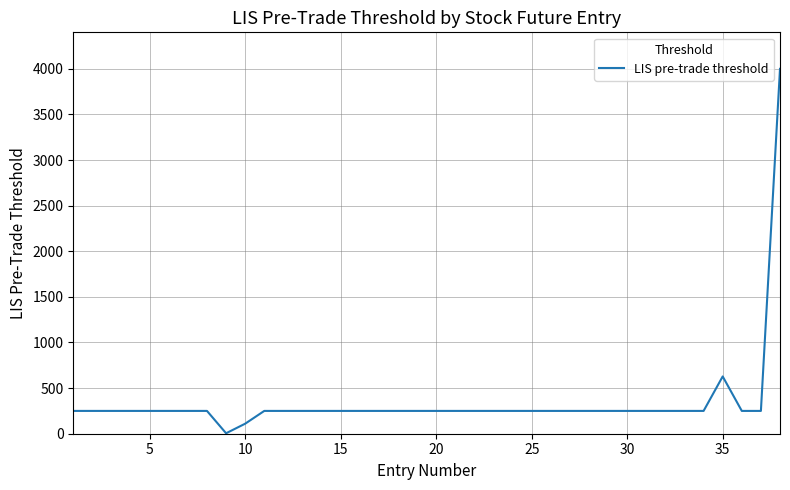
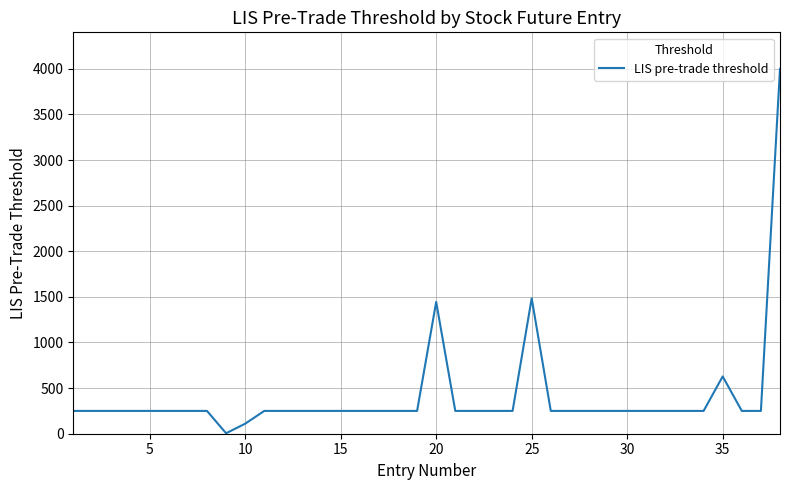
  {
    "5": 300,
    "10": 100,
    "15": 300,
-   "20": 300,
-   "25": 300,
+   "20": 1400,
+   "25": 1500,
    "30": 300,
    "35": 600
  }
